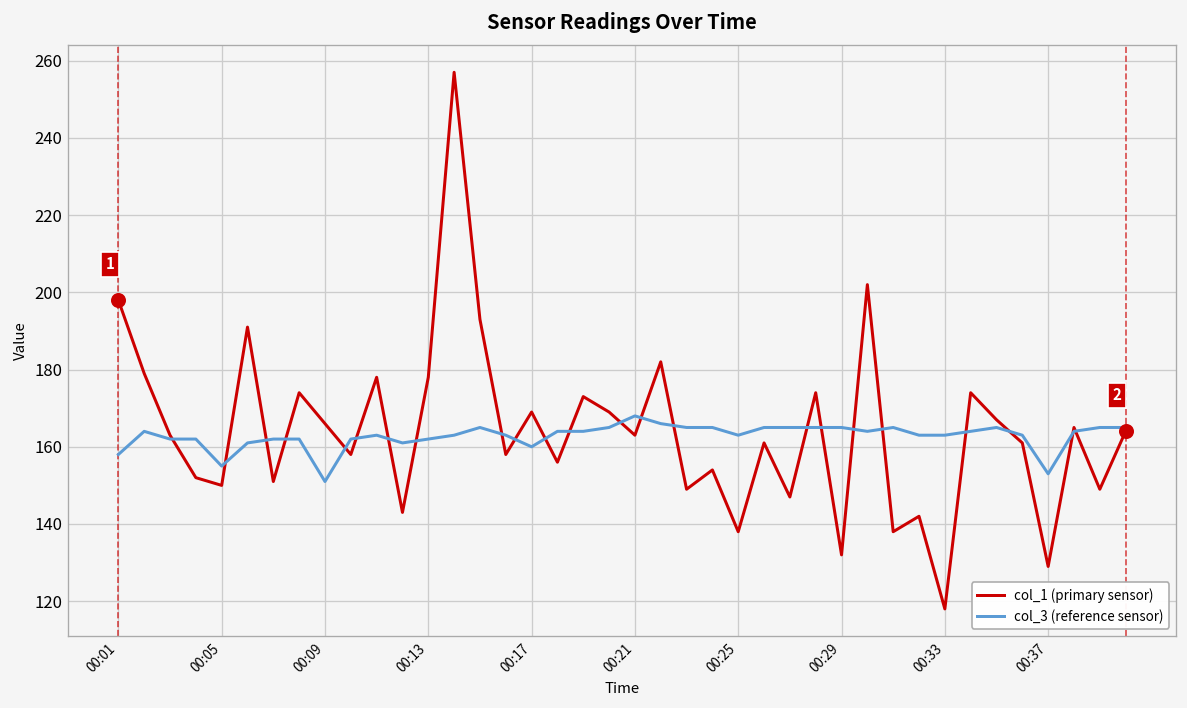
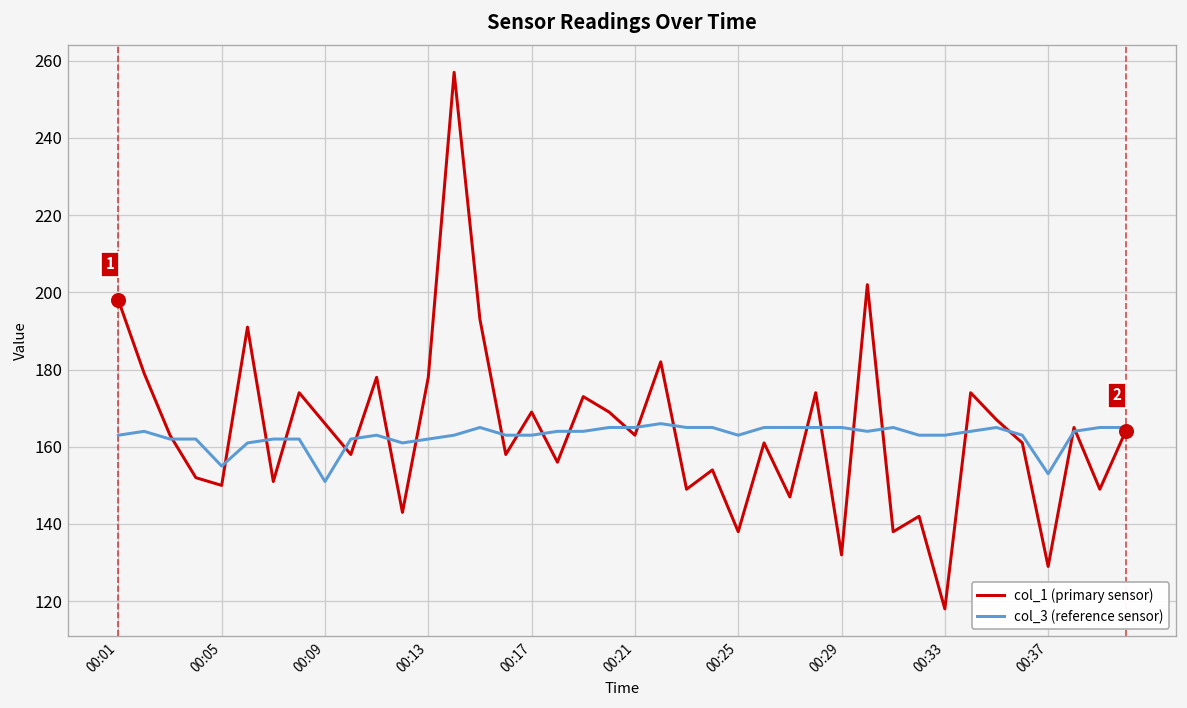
  {
    "col_3 (reference sensor)": {
-     "00:01": 158,
+     "00:01": 163,
      "00:05": 155,
      "00:09": 151,
      "00:13": 162,
-     "00:17": 160,
-     "00:21": 168,
+     "00:17": 163,
+     "00:21": 165,
      "00:25": 163,
      "00:29": 165,
      "00:33": 163,
      "00:37": 153
    }
  }
